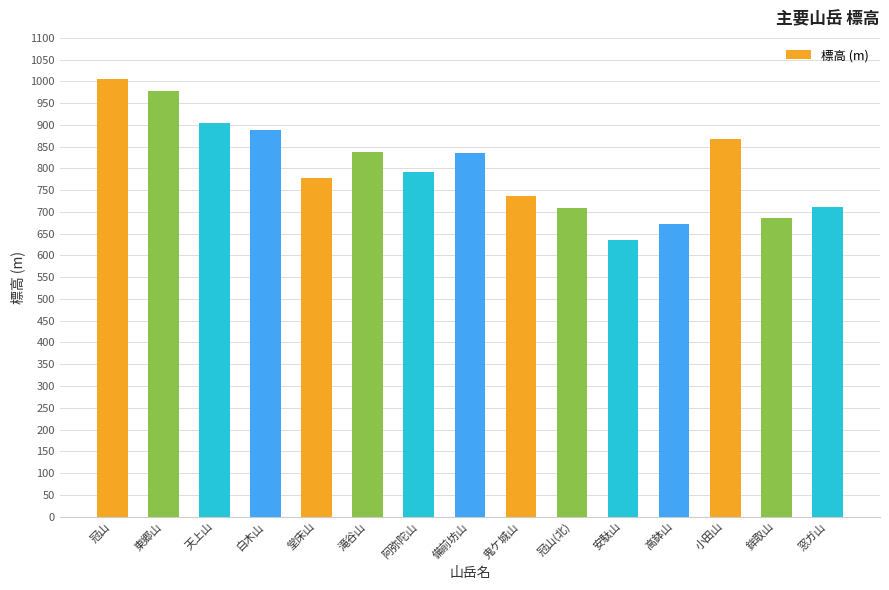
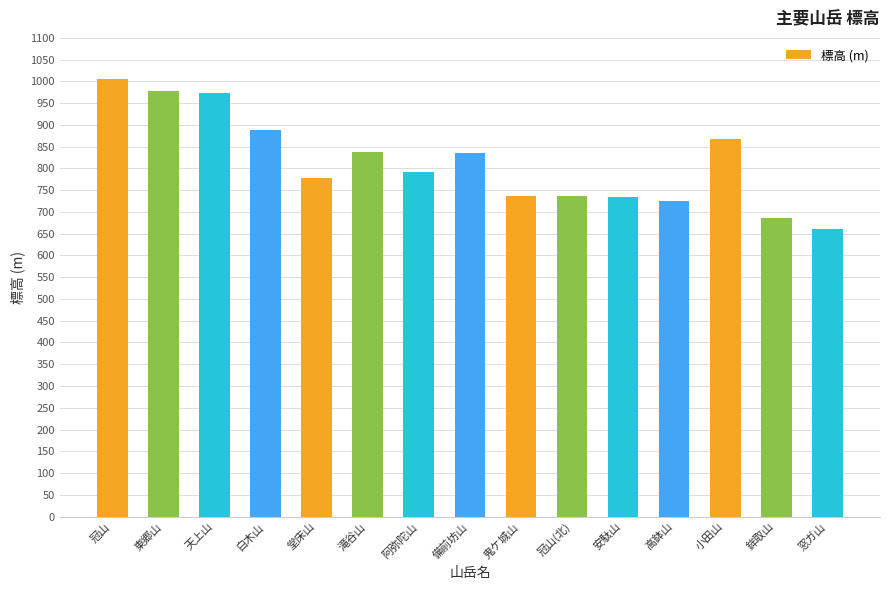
  {
    "冠山": 1000,
    "東郷山": 980,
-   "天上山": 910,
+   "天上山": 970,
    "白木山": 890,
    "堂床山": 780,
    "滝谷山": 840,
    "阿弥陀山": 790,
    "備前坊山": 840,
    "鬼ケ城山": 740,
-   "冠山(北)": 710,
-   "安駄山": 630,
-   "高鉢山": 670,
+   "冠山(北)": 740,
+   "安駄山": 740,
+   "高鉢山": 730,
    "小田山": 870,
    "鉾取山": 690,
-   "窓ガ山": 710
+   "窓ガ山": 660
  }
